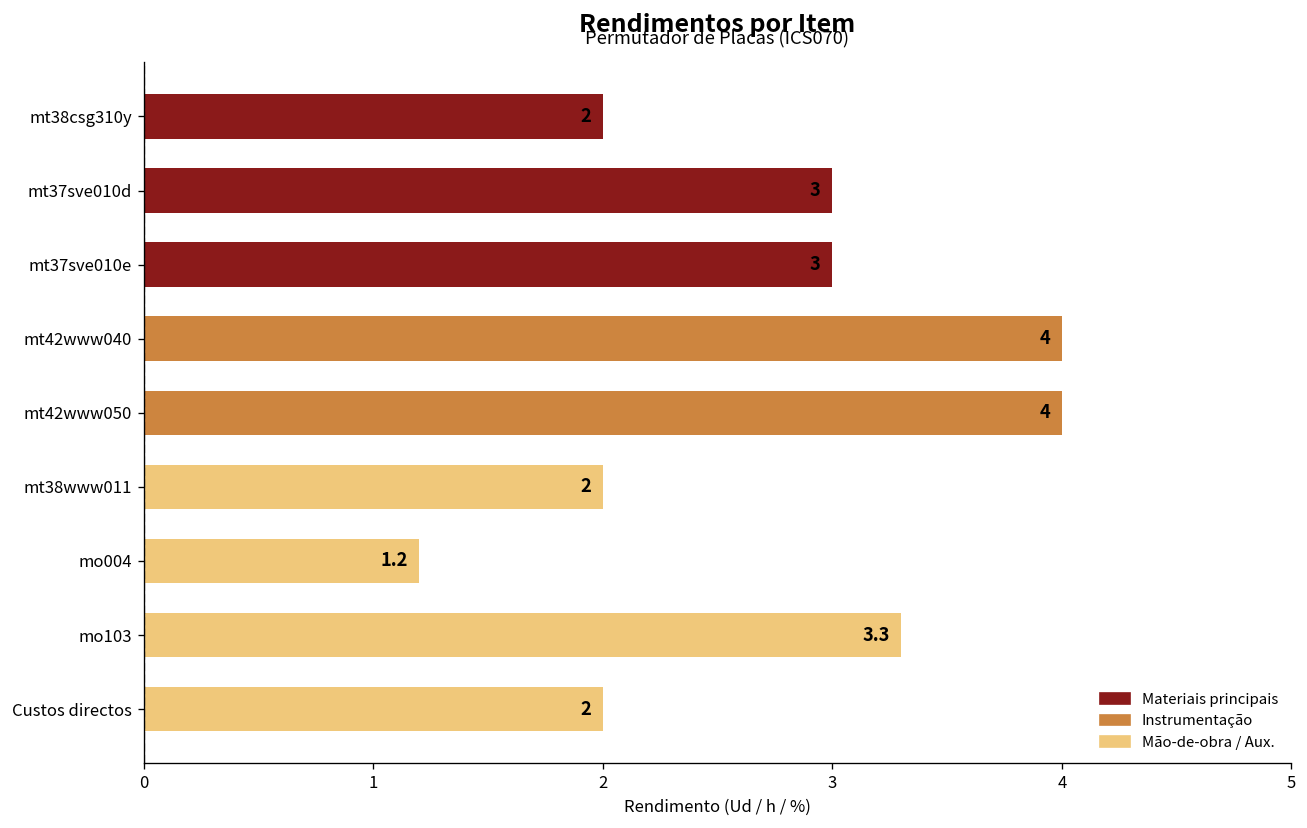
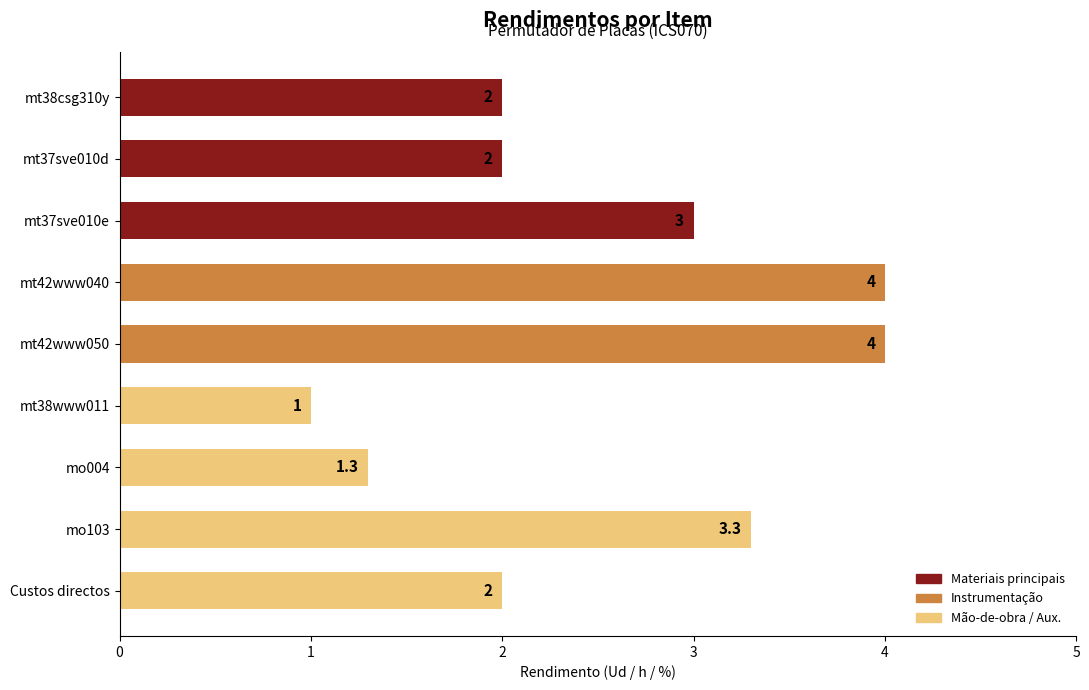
  {
    "mt38csg310y": 2,
-   "mt37sve010d": 3,
+   "mt37sve010d": 2,
    "mt37sve010e": 3,
    "mt42www040": 4,
    "mt42www050": 4,
-   "mt38www011": 2,
-   "mo004": 1.2,
+   "mt38www011": 1,
+   "mo004": 1.3,
    "mo103": 3.3,
    "Custos directos": 2
  }
